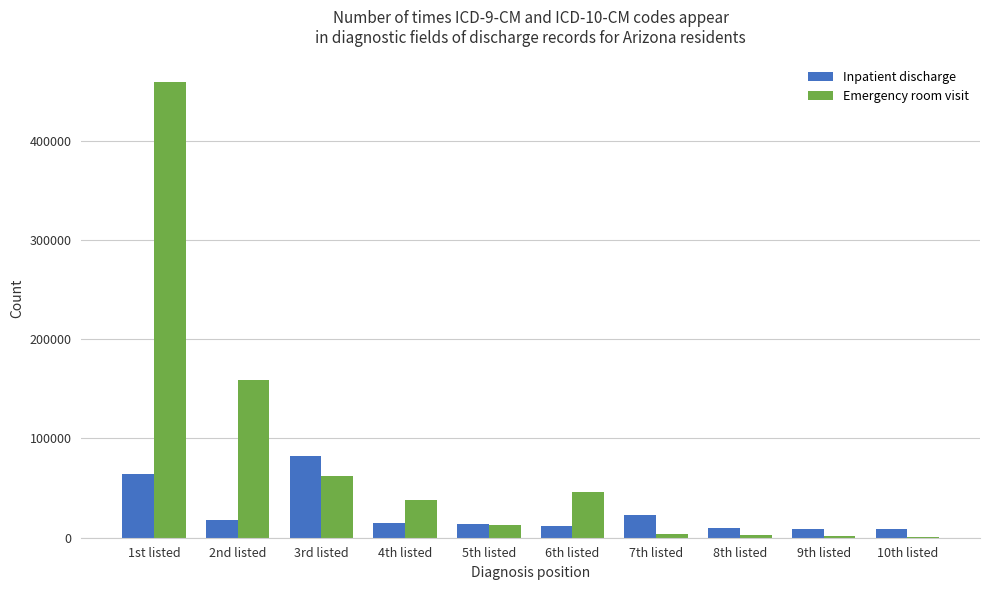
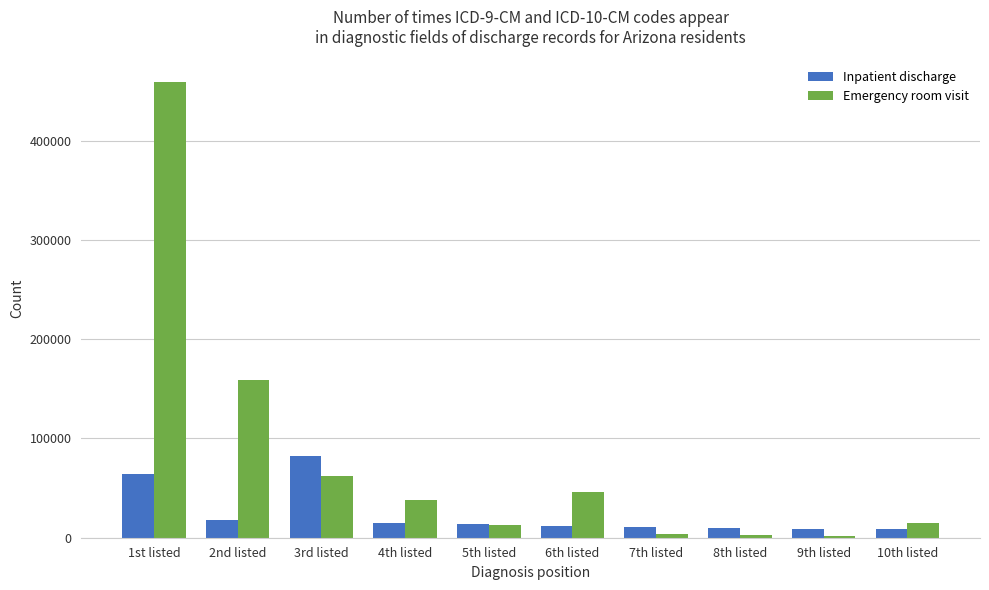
  {
    "Inpatient discharge": {
      "1st listed": 60000,
      "2nd listed": 20000,
      "3rd listed": 80000,
      "4th listed": 10000,
      "5th listed": 10000,
      "6th listed": 10000,
-     "7th listed": 20000,
+     "7th listed": 10000,
      "8th listed": 10000,
      "9th listed": 10000,
      "10th listed": 10000
    },
    "Emergency room visit": {
      "1st listed": 460000,
      "2nd listed": 160000,
      "3rd listed": 60000,
      "4th listed": 40000,
      "5th listed": 10000,
      "6th listed": 50000,
      "7th listed": 0,
-     "10th listed": 0
+     "10th listed": 20000
    }
  }
